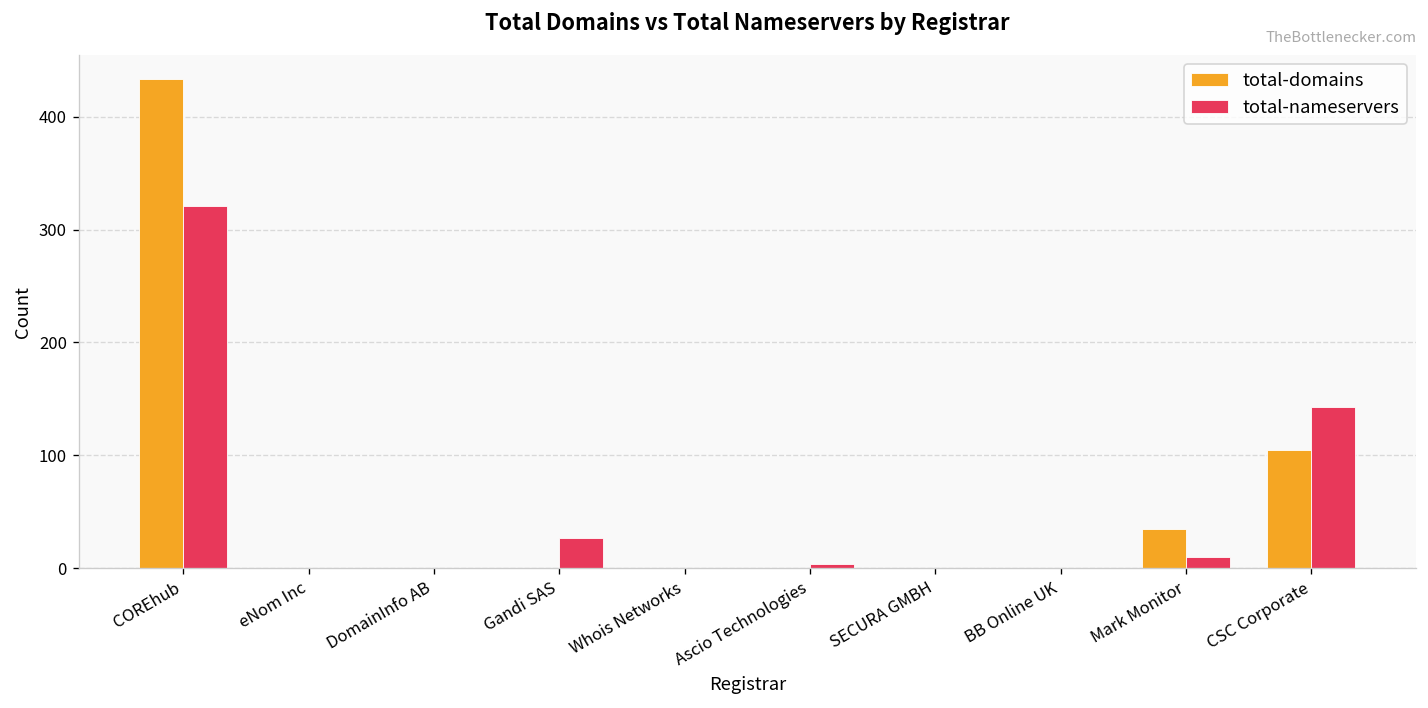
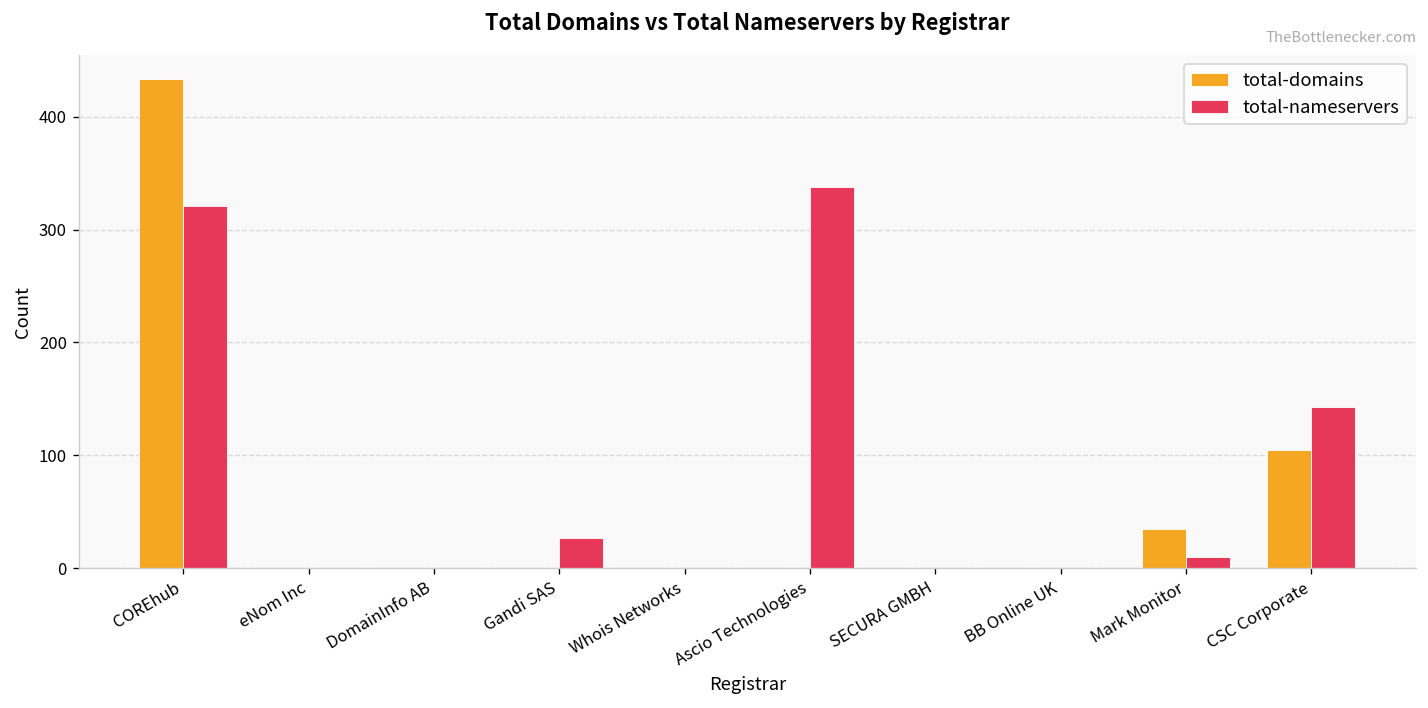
  {
    "total-domains": {
      "COREhub": 430,
      "eNom Inc": 0,
      "DomainInfo AB": 0,
      "Gandi SAS": 0,
      "Whois Networks": 0,
      "Ascio Technologies": 0,
      "SECURA GMBH": 0,
      "BB Online UK": 0,
      "Mark Monitor": 40,
      "CSC Corporate": 110
    },
    "total-nameservers": {
      "COREhub": 320,
      "eNom Inc": 0,
      "DomainInfo AB": 0,
      "Gandi SAS": 30,
      "Whois Networks": 0,
-     "Ascio Technologies": 0,
+     "Ascio Technologies": 340,
      "SECURA GMBH": 0,
      "BB Online UK": 0,
      "Mark Monitor": 10,
      "CSC Corporate": 140
    }
  }
